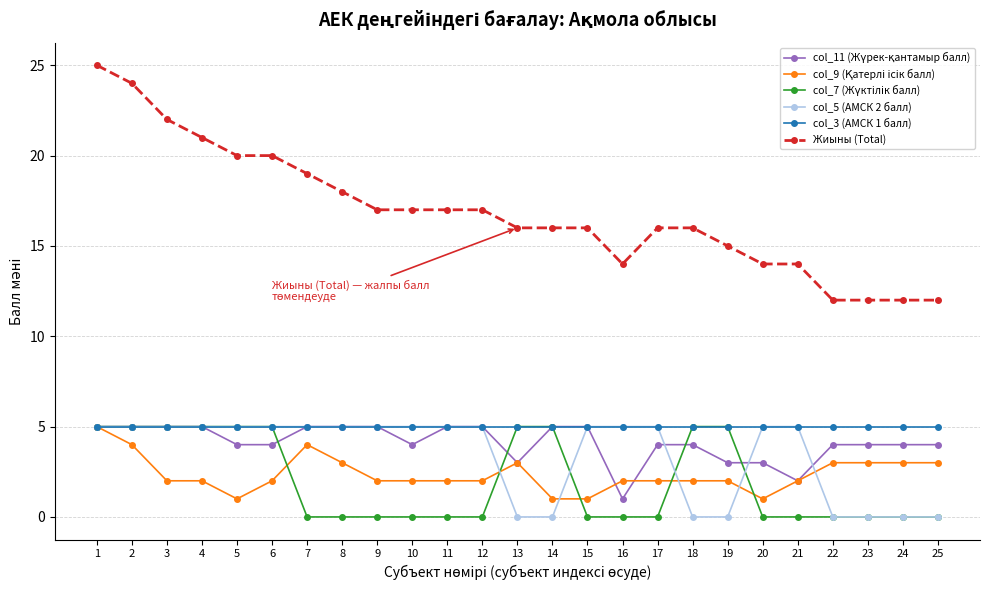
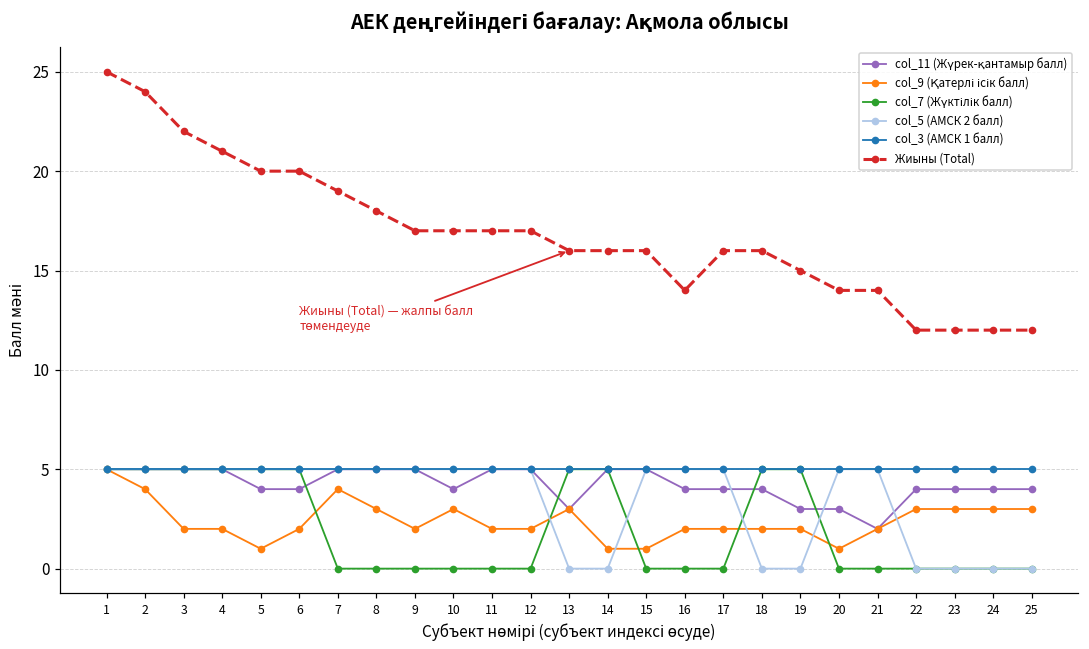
  {
    "col_11 (Жүрек-қантамыр балл)": {
      "5": 4,
      "6": 4,
      "10": 4,
-     "16": 1,
+     "16": 4,
      "17": 4,
      "18": 4,
      "19": 3,
      "20": 3,
      "22": 4,
      "23": 4,
      "24": 4,
      "25": 4
    },
    "col_9 (Қатерлі ісік балл)": {
      "2": 4,
      "3": 2,
      "4": 2,
      "5": 1,
      "6": 2,
      "7": 4,
      "8": 3,
      "9": 2,
-     "10": 2,
+     "10": 3,
      "11": 2,
      "12": 2,
      "14": 1,
      "15": 1,
      "16": 2,
      "17": 2,
      "18": 2,
      "19": 2,
      "20": 1,
      "22": 3,
      "23": 3,
      "24": 3,
      "25": 3
    },
    "col_7 (Жүктілік балл)": {
      "7": 0,
      "8": 0,
      "9": 0,
      "10": 0,
      "11": 0,
      "12": 0,
      "15": 0,
      "16": 0,
      "17": 0,
      "20": 0,
      "21": 0
    },
    "col_5 (АМСК 2 балл)": {
      "13": 0,
      "14": 0,
      "18": 0,
      "19": 0
    },
    "col_3 (АМСК 1 балл)": {
      "22": 5,
      "23": 5,
      "24": 5,
      "25": 5
    },
    "Жиыны (Total)": {
      "1": 25,
      "2": 24,
      "3": 22,
      "4": 21,
      "5": 20,
      "6": 20,
      "7": 19,
      "8": 18,
      "9": 17,
      "10": 17,
      "11": 17,
      "12": 17,
      "13": 16,
      "14": 16,
      "15": 16,
      "16": 14,
      "17": 16,
      "18": 16,
      "19": 15,
      "20": 14,
      "21": 14,
      "22": 12,
      "23": 12,
      "24": 12,
      "25": 12
    }
  }
